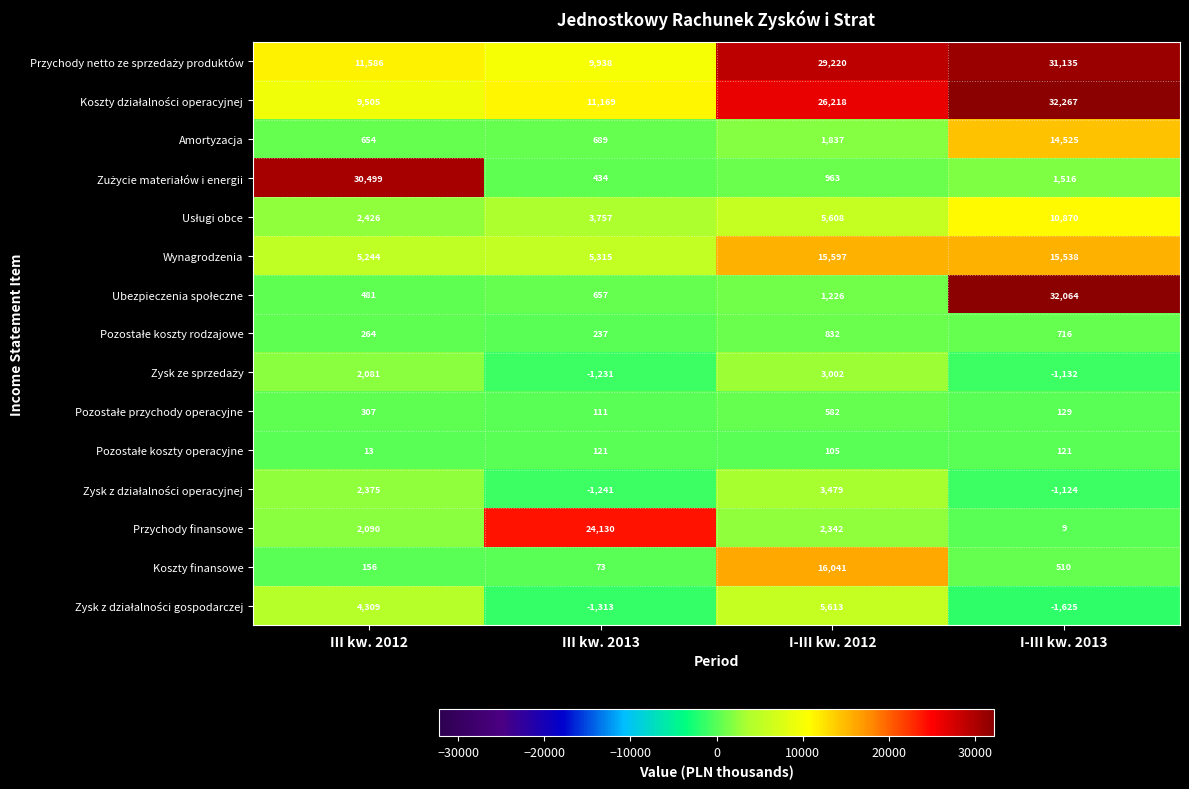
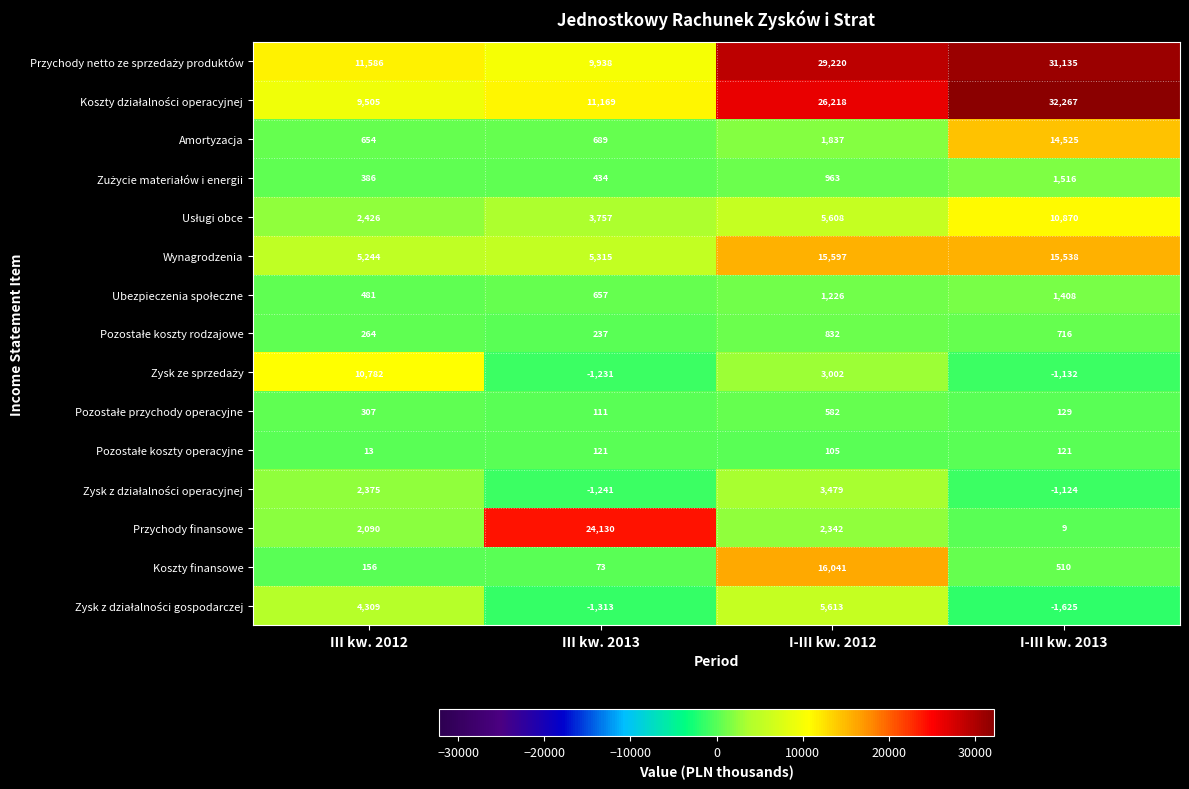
  {
    "Przychody netto ze sprzedaży produktów": {
      "III kw. 2012": "11,586",
      "III kw. 2013": "9,938",
      "I-III kw. 2012": "29,220",
      "I-III kw. 2013": "31,135"
    },
    "Koszty działalności operacyjnej": {
      "III kw. 2012": "9,505",
      "III kw. 2013": "11,169",
      "I-III kw. 2012": "26,218",
      "I-III kw. 2013": "32,267"
    },
    "Amortyzacja": {
      "III kw. 2012": "654",
      "III kw. 2013": "689",
      "I-III kw. 2012": "1,837",
      "I-III kw. 2013": "14,525"
    },
    "Zużycie materiałów i energii": {
-     "III kw. 2012": "30,499",
+     "III kw. 2012": "386",
      "III kw. 2013": "434",
      "I-III kw. 2012": "963",
      "I-III kw. 2013": "1,516"
    },
    "Usługi obce": {
      "III kw. 2012": "2,426",
      "III kw. 2013": "3,757",
      "I-III kw. 2012": "5,608",
      "I-III kw. 2013": "10,870"
    },
    "Wynagrodzenia": {
      "III kw. 2012": "5,244",
      "III kw. 2013": "5,315",
      "I-III kw. 2012": "15,597",
      "I-III kw. 2013": "15,538"
    },
    "Ubezpieczenia społeczne": {
      "III kw. 2012": "481",
      "III kw. 2013": "657",
      "I-III kw. 2012": "1,226",
-     "I-III kw. 2013": "32,064"
+     "I-III kw. 2013": "1,408"
    },
    "Pozostałe koszty rodzajowe": {
      "III kw. 2012": "264",
      "III kw. 2013": "237",
      "I-III kw. 2012": "832",
      "I-III kw. 2013": "716"
    },
    "Zysk ze sprzedaży": {
-     "III kw. 2012": "2,081",
+     "III kw. 2012": "10,782",
      "III kw. 2013": "-1,231",
      "I-III kw. 2012": "3,002",
      "I-III kw. 2013": "-1,132"
    },
    "Pozostałe przychody operacyjne": {
      "III kw. 2012": "307",
      "III kw. 2013": "111",
      "I-III kw. 2012": "582",
      "I-III kw. 2013": "129"
    },
    "Pozostałe koszty operacyjne": {
      "III kw. 2012": "13",
      "III kw. 2013": "121",
      "I-III kw. 2012": "105",
      "I-III kw. 2013": "121"
    },
    "Zysk z działalności operacyjnej": {
      "III kw. 2012": "2,375",
      "III kw. 2013": "-1,241",
      "I-III kw. 2012": "3,479",
      "I-III kw. 2013": "-1,124"
    },
    "Przychody finansowe": {
      "III kw. 2012": "2,090",
      "III kw. 2013": "24,130",
      "I-III kw. 2012": "2,342",
      "I-III kw. 2013": "9"
    },
    "Koszty finansowe": {
      "III kw. 2012": "156",
      "III kw. 2013": "73",
      "I-III kw. 2012": "16,041",
      "I-III kw. 2013": "510"
    },
    "Zysk z działalności gospodarczej": {
      "III kw. 2012": "4,309",
      "III kw. 2013": "-1,313",
      "I-III kw. 2012": "5,613",
      "I-III kw. 2013": "-1,625"
    }
  }
